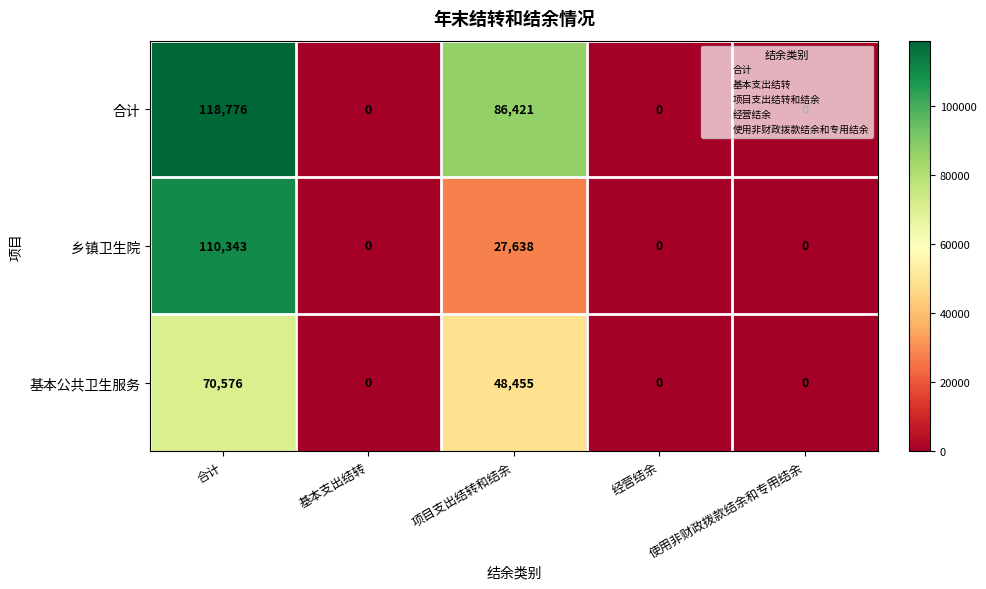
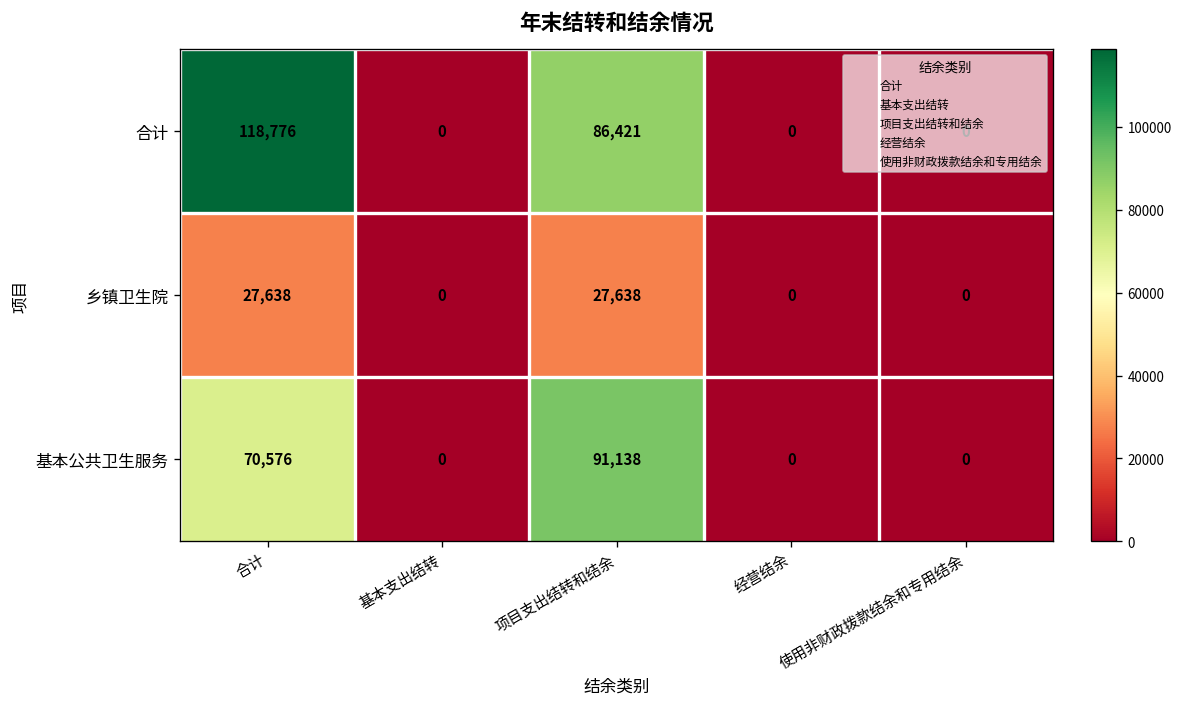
  {
    "合计": {
      "合计": "118,776",
      "基本支出结转": "0",
      "项目支出结转和结余": "86,421",
      "经营结余": "0"
    },
    "乡镇卫生院": {
-     "合计": "110,343",
+     "合计": "27,638",
      "基本支出结转": "0",
      "项目支出结转和结余": "27,638",
      "经营结余": "0",
      "使用非财政拨款结余和专用结余": "0"
    },
    "基本公共卫生服务": {
      "合计": "70,576",
      "基本支出结转": "0",
-     "项目支出结转和结余": "48,455",
+     "项目支出结转和结余": "91,138",
      "经营结余": "0",
      "使用非财政拨款结余和专用结余": "0"
    }
  }
